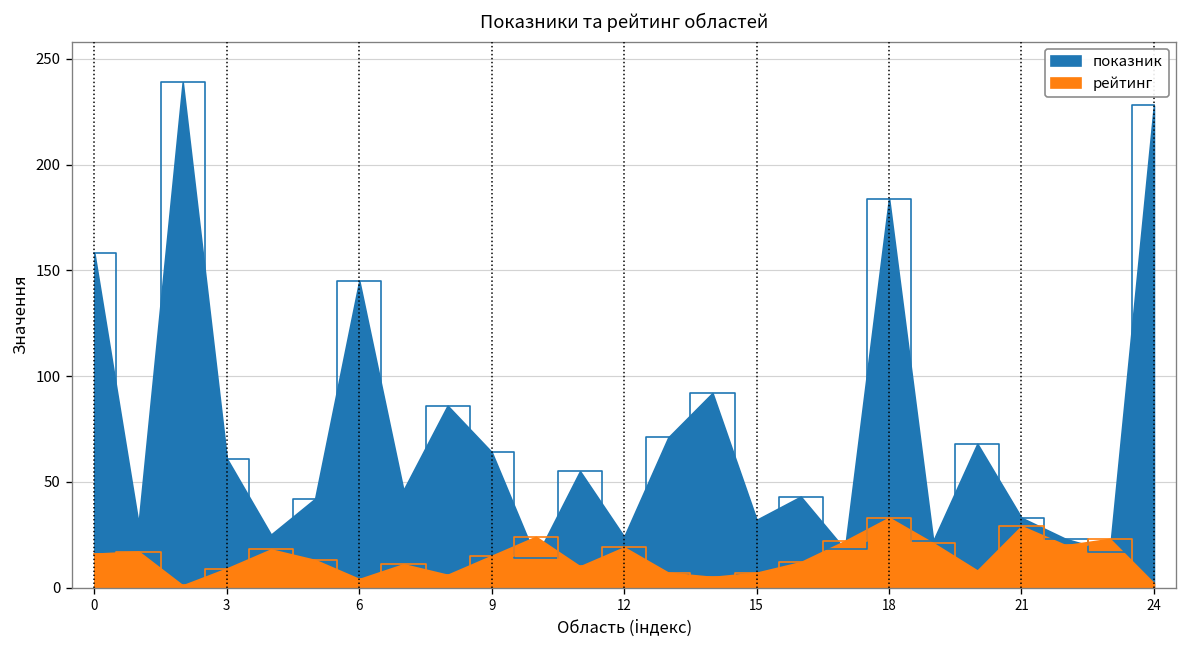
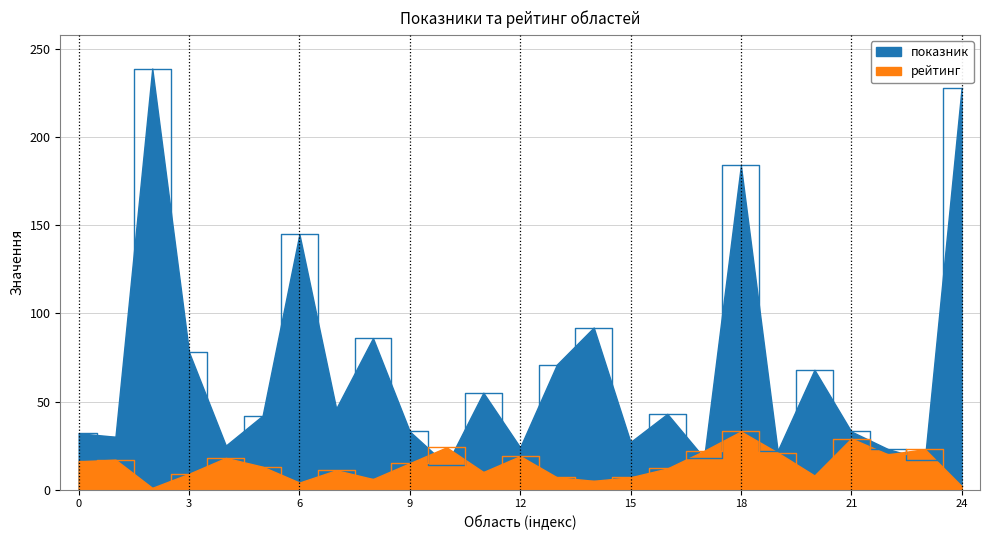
  {
    "показник": {
-     "0": 158,
-     "3": 61,
+     "0": 32,
+     "3": 78,
      "6": 145,
-     "9": 64,
+     "9": 33,
      "12": 24,
-     "15": 32,
+     "15": 27,
      "18": 184,
      "21": 33,
      "24": 228
    },
    "рейтинг": {
      "0": 16,
      "3": 9,
      "6": 4,
      "9": 15,
      "12": 19,
      "15": 7,
      "18": 33,
      "21": 29,
      "24": 2
    }
  }
